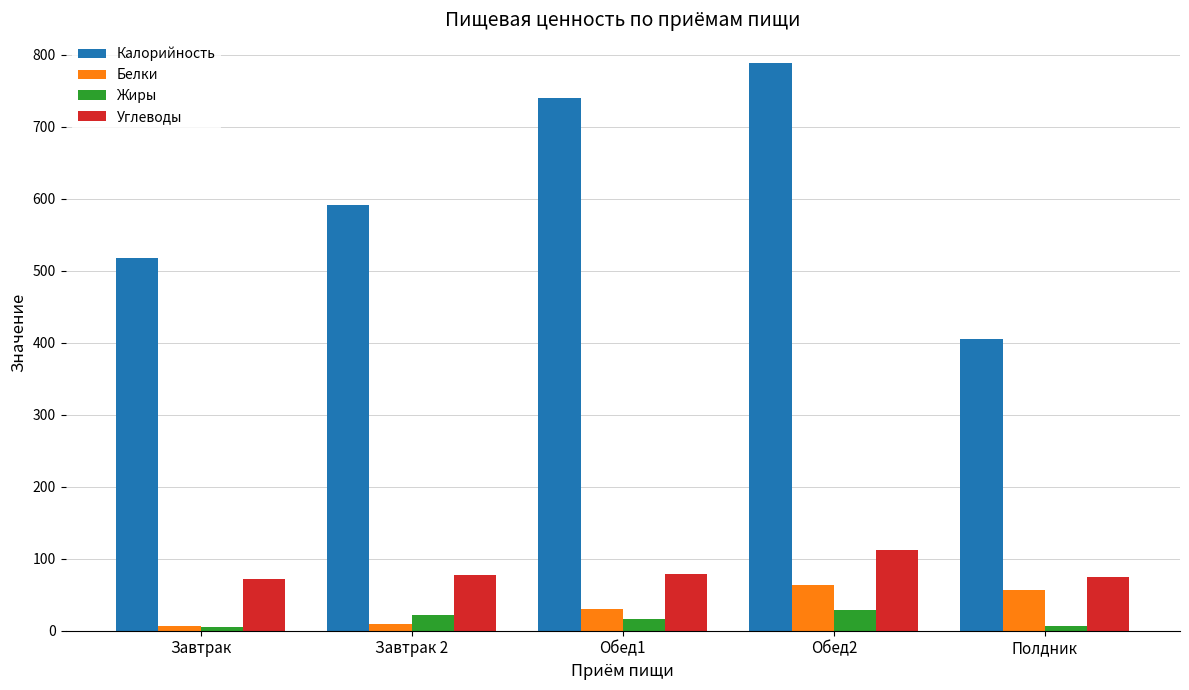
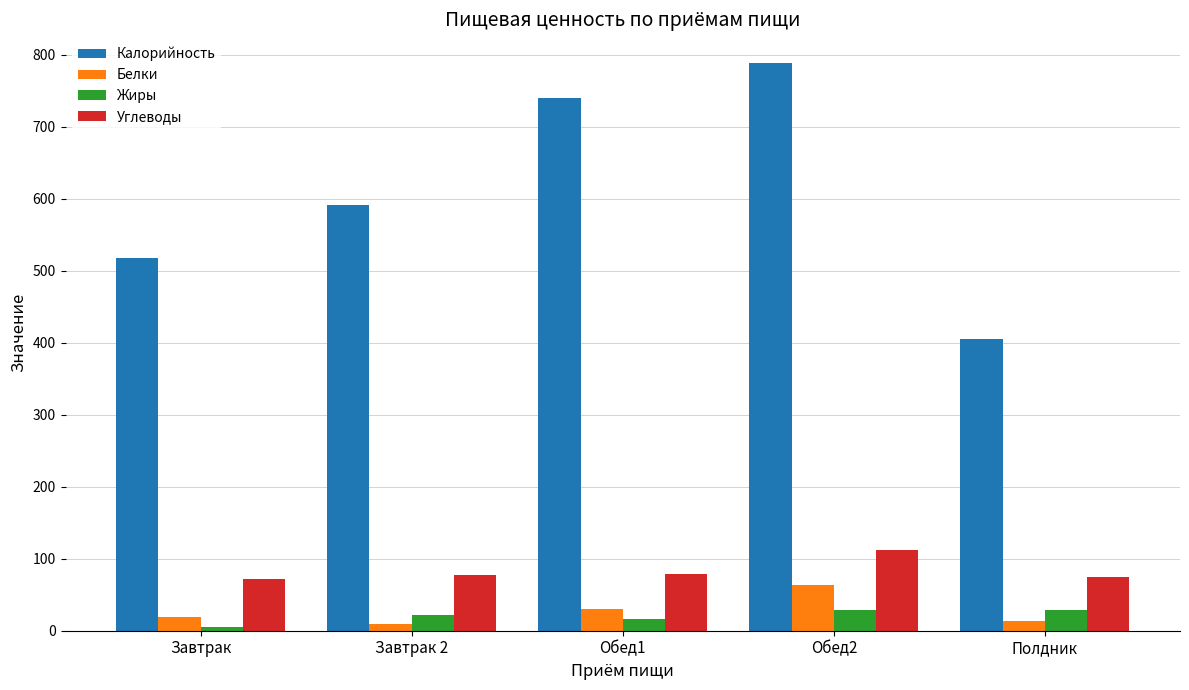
  {
    "Калорийность": {
      "Завтрак": 520,
      "Завтрак 2": 590,
      "Обед1": 740,
      "Обед2": 790,
      "Полдник": 410
    },
    "Белки": {
-     "Завтрак": 10,
+     "Завтрак": 20,
      "Завтрак 2": 10,
      "Обед1": 30,
      "Обед2": 60,
-     "Полдник": 60
+     "Полдник": 10
    },
    "Жиры": {
      "Завтрак": 10,
      "Завтрак 2": 20,
      "Обед1": 20,
      "Обед2": 30,
-     "Полдник": 10
+     "Полдник": 30
    },
    "Углеводы": {
      "Завтрак": 70,
      "Завтрак 2": 80,
      "Обед1": 80,
      "Обед2": 110,
      "Полдник": 70
    }
  }
